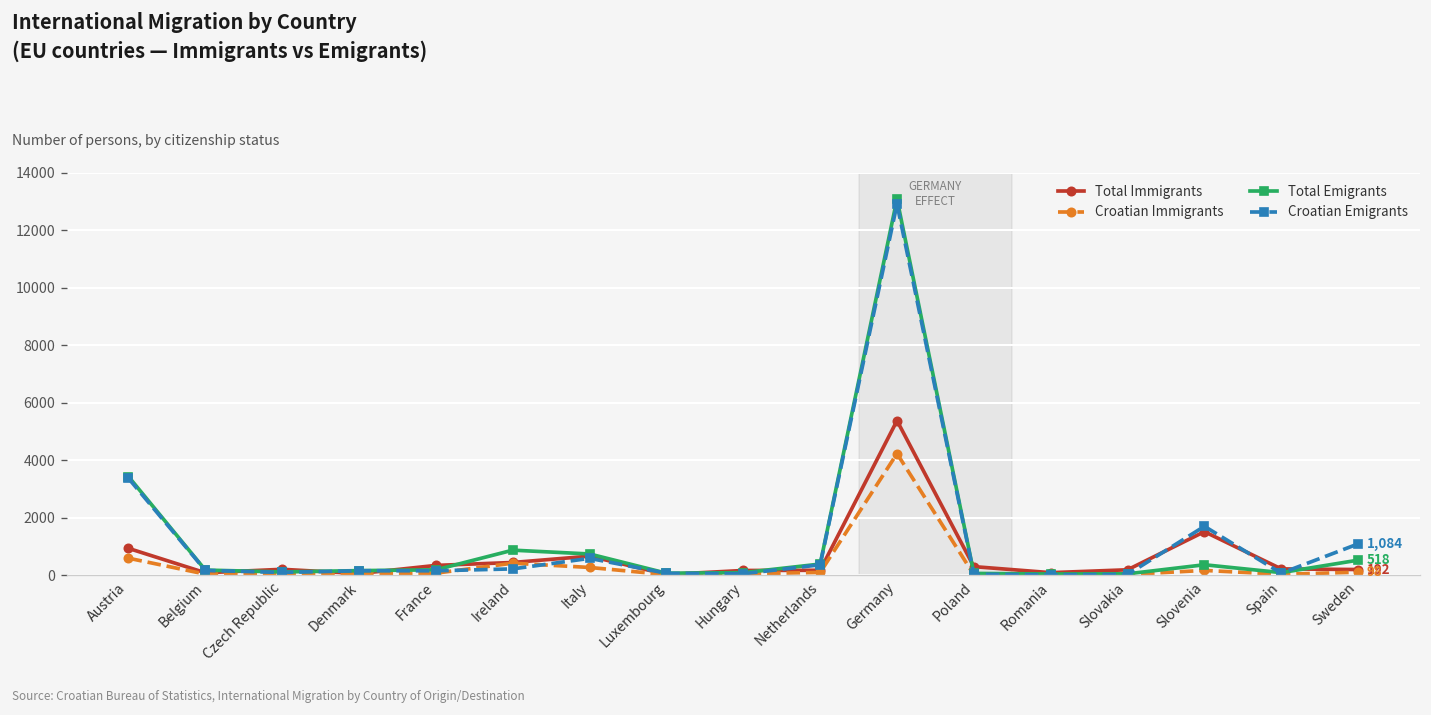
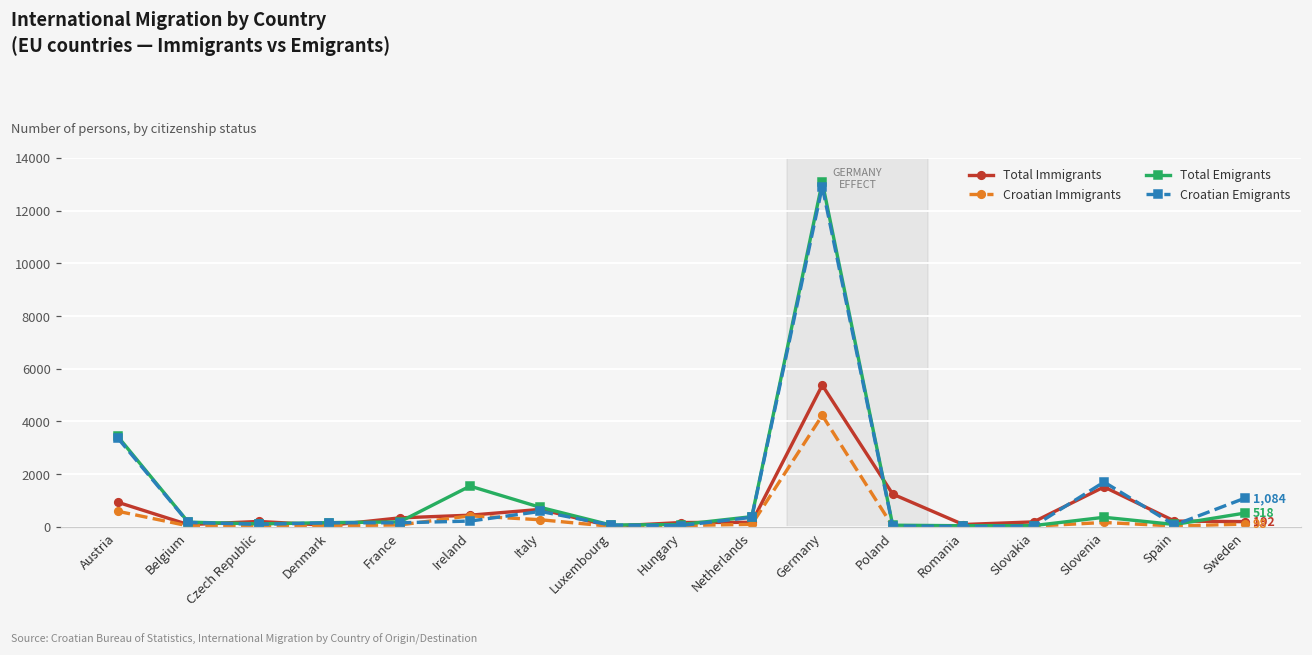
  {
    "Total Immigrants": {
      "Austria": "900",
      "France": "300",
      "Germany": "5400",
-     "Poland": "300",
+     "Poland": "1200",
      "Slovakia": "200",
      "Slovenia": "1500",
      "Spain": "200"
    },
    "Croatian Immigrants": {
      "Austria": "600",
      "Italy": "300",
      "Germany": "4200",
      "Slovenia": "200"
    },
    "Total Emigrants": {
-     "Ireland": "900",
+     "Ireland": "1500",
      "Germany": "13100",
      "Slovenia": "400"
    },
    "Croatian Emigrants": {
      "Sweden": "1,084"
    }
  }
